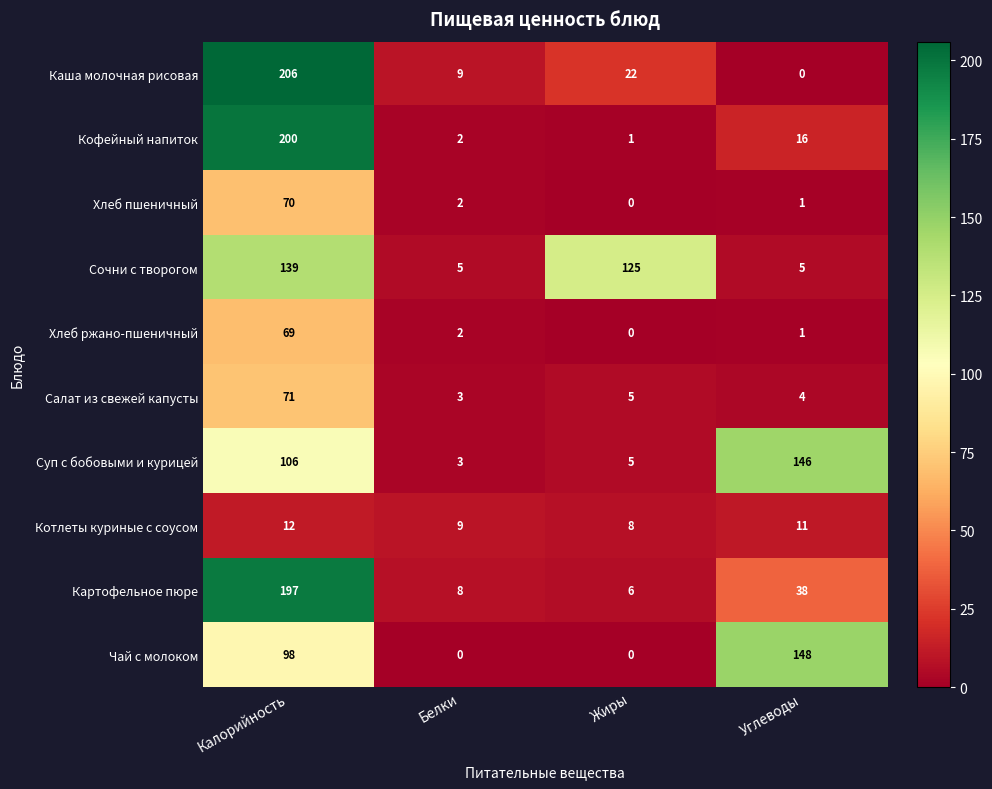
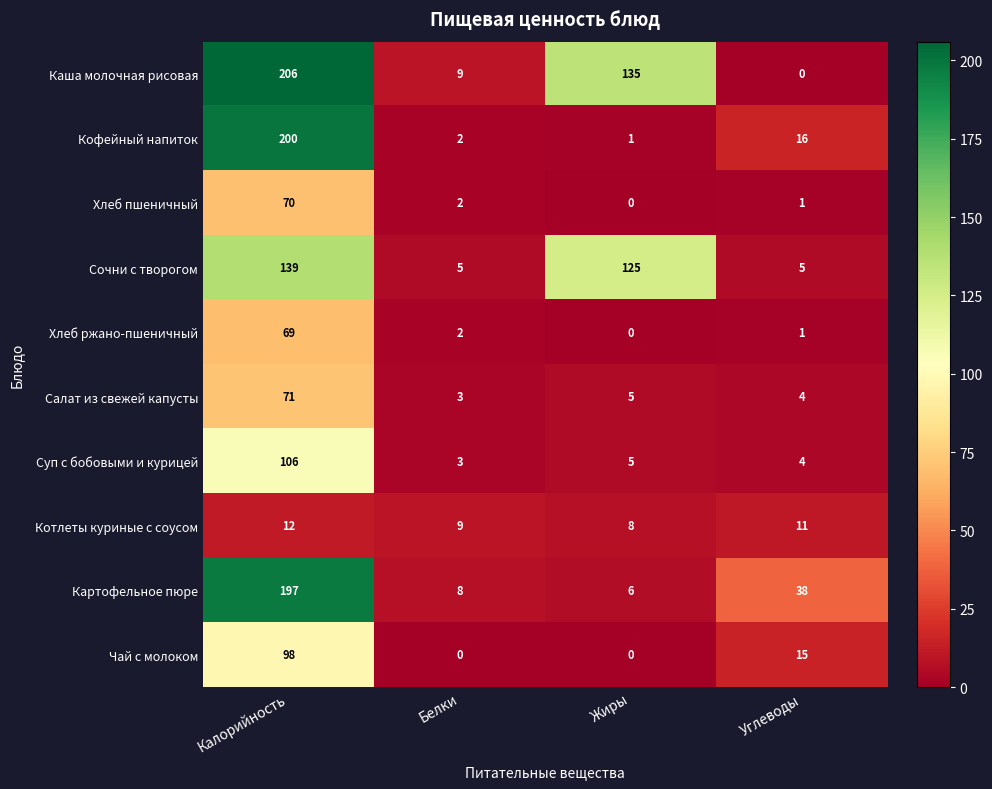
  {
    "Каша молочная рисовая": {
      "Калорийность": 206,
      "Белки": 9,
-     "Жиры": 22,
+     "Жиры": 135,
      "Углеводы": 0
    },
    "Кофейный напиток": {
      "Калорийность": 200,
      "Белки": 2,
      "Жиры": 1,
      "Углеводы": 16
    },
    "Хлеб пшеничный": {
      "Калорийность": 70,
      "Белки": 2,
      "Жиры": 0,
      "Углеводы": 1
    },
    "Сочни с творогом": {
      "Калорийность": 139,
      "Белки": 5,
      "Жиры": 125,
      "Углеводы": 5
    },
    "Хлеб ржано-пшеничный": {
      "Калорийность": 69,
      "Белки": 2,
      "Жиры": 0,
      "Углеводы": 1
    },
    "Салат из свежей капусты": {
      "Калорийность": 71,
      "Белки": 3,
      "Жиры": 5,
      "Углеводы": 4
    },
    "Суп с бобовыми и курицей": {
      "Калорийность": 106,
      "Белки": 3,
      "Жиры": 5,
-     "Углеводы": 146
+     "Углеводы": 4
    },
    "Котлеты куриные с соусом": {
      "Калорийность": 12,
      "Белки": 9,
      "Жиры": 8,
      "Углеводы": 11
    },
    "Картофельное пюре": {
      "Калорийность": 197,
      "Белки": 8,
      "Жиры": 6,
      "Углеводы": 38
    },
    "Чай с молоком": {
      "Калорийность": 98,
      "Белки": 0,
      "Жиры": 0,
-     "Углеводы": 148
+     "Углеводы": 15
    }
  }
